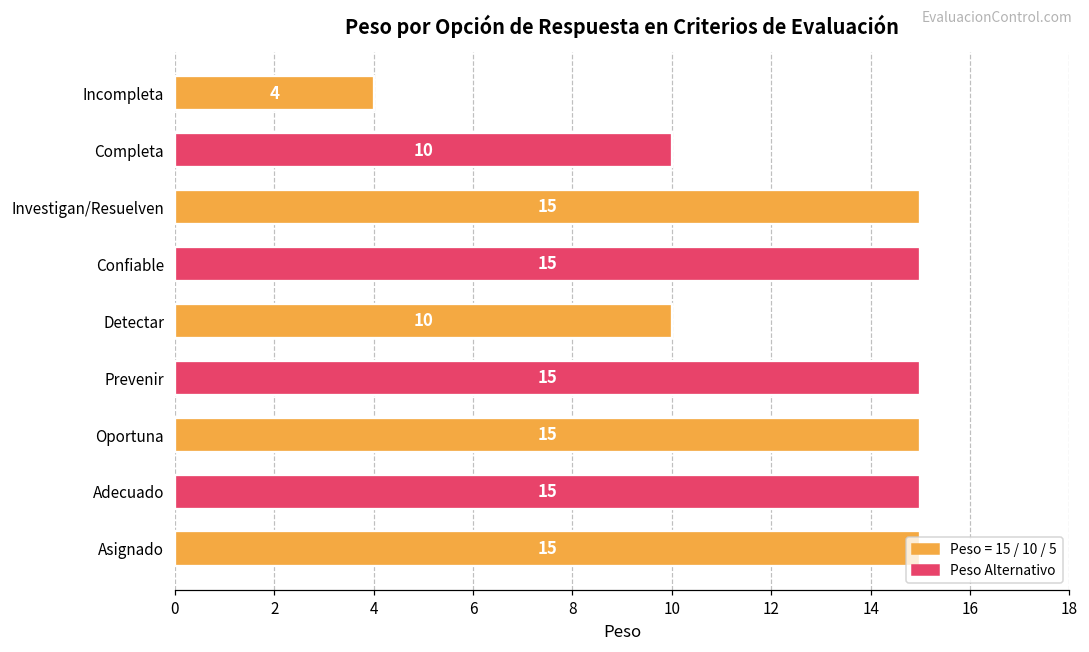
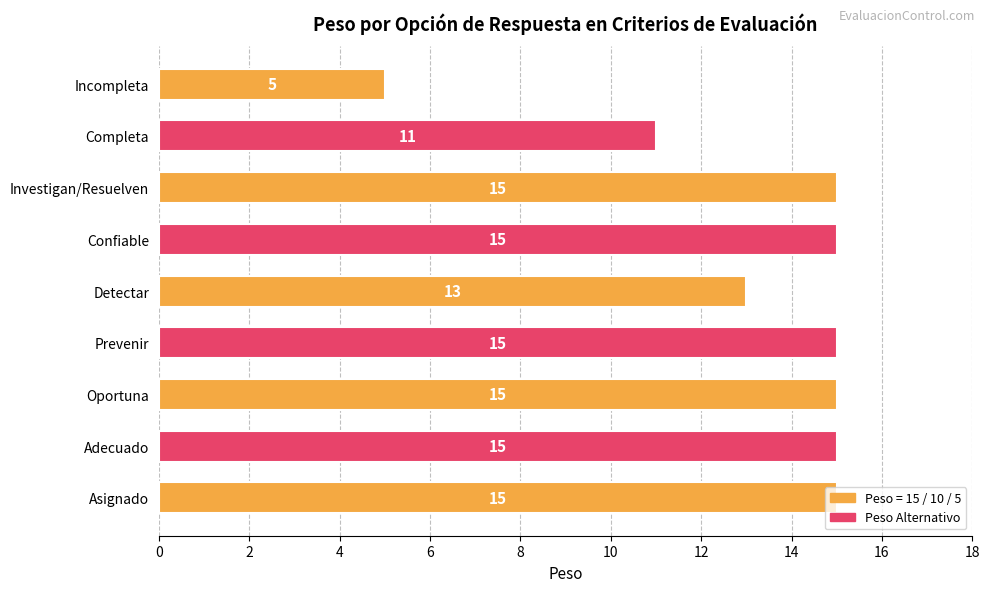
  {
-   "Incompleta": 4,
-   "Completa": 10,
+   "Incompleta": 5,
+   "Completa": 11,
    "Investigan/Resuelven": 15,
    "Confiable": 15,
-   "Detectar": 10,
+   "Detectar": 13,
    "Prevenir": 15,
    "Oportuna": 15,
    "Adecuado": 15
  }
